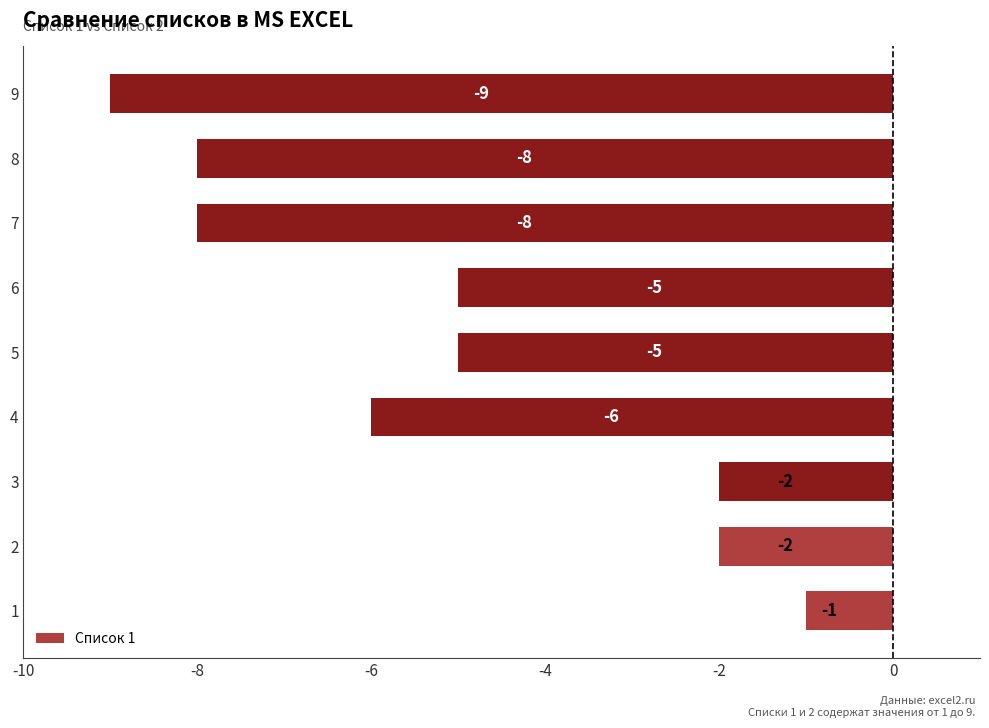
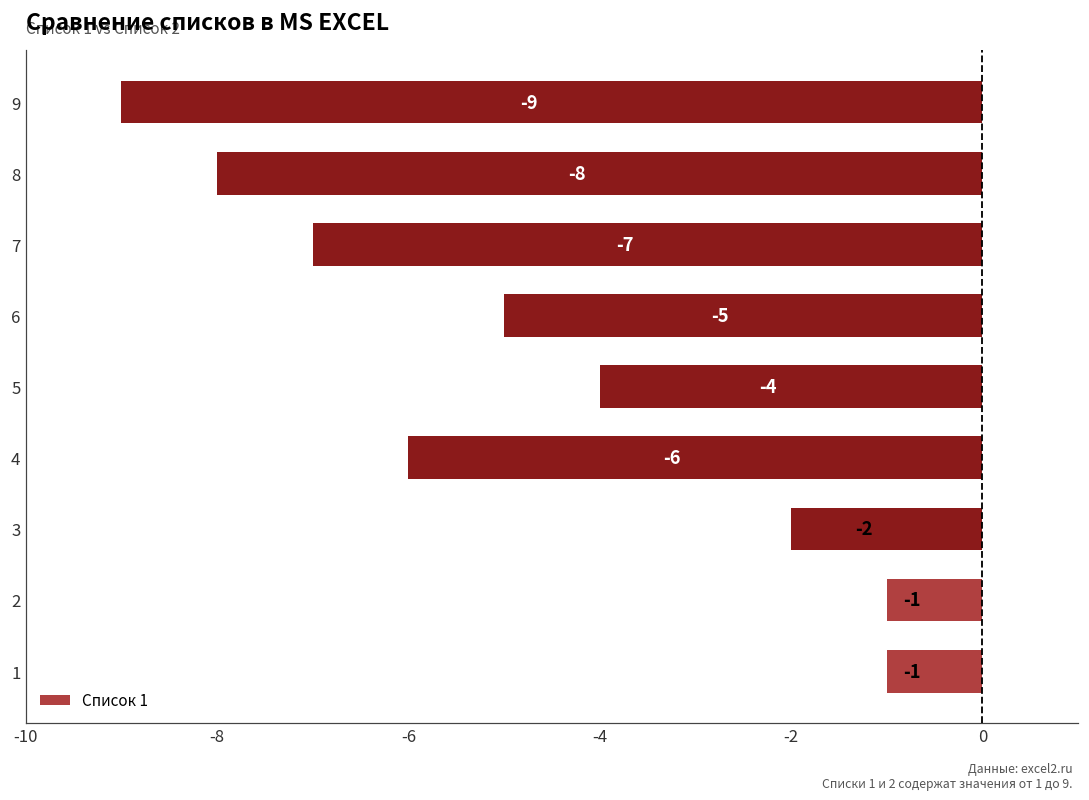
  {
    "9": -9,
    "8": -8,
-   "7": -8,
+   "7": -7,
    "6": -5,
-   "5": -5,
+   "5": -4,
    "4": -6,
    "3": -2,
-   "2": -2,
+   "2": -1,
    "1": -1
  }
